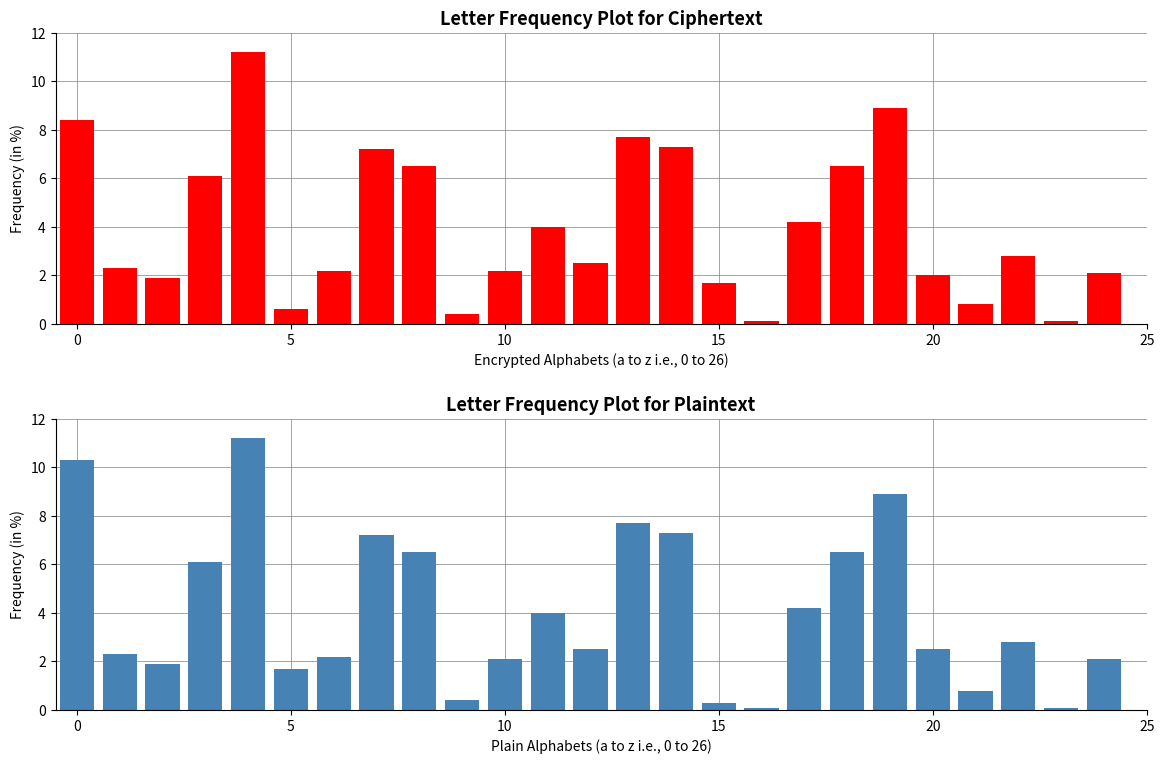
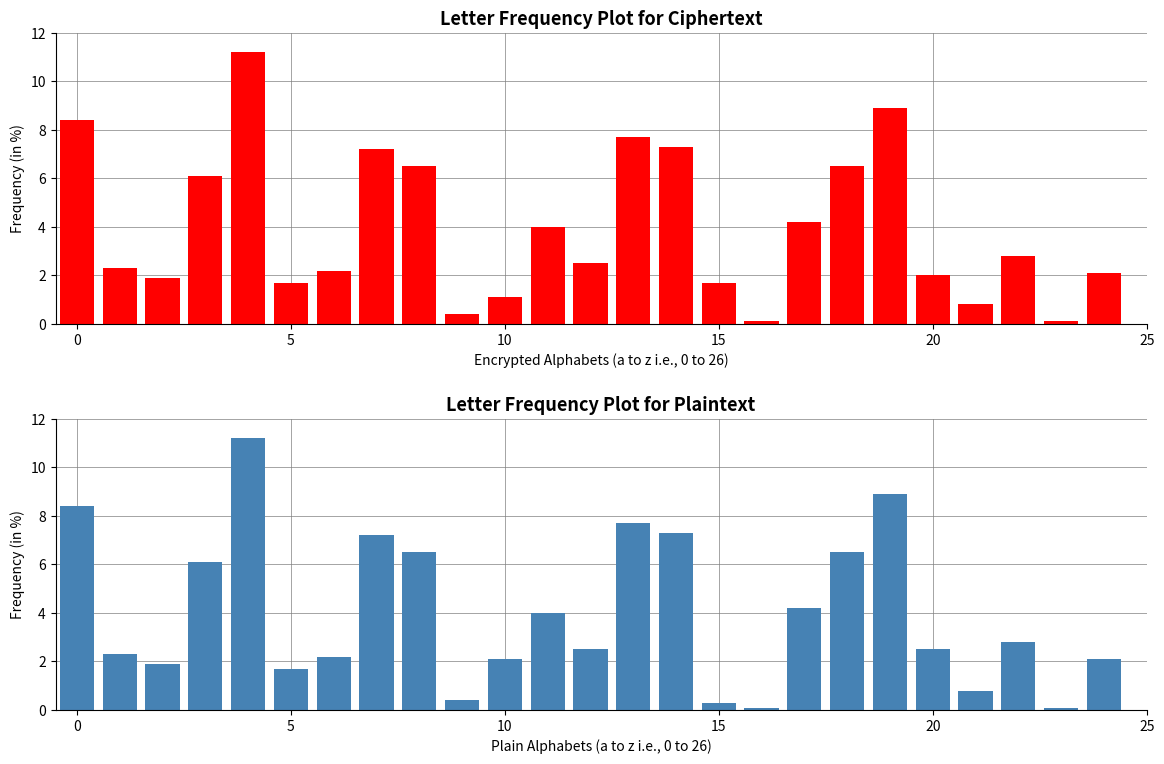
  {
    "Letter Frequency Plot for Ciphertext": {
      "0": 8.4,
-     "5": 0.6,
-     "10": 2.2,
+     "5": 1.7,
+     "10": 1.1,
      "15": 1.7,
      "20": 2.0
    },
    "Letter Frequency Plot for Plaintext": {
-     "0": 10.3,
+     "0": 8.4,
      "5": 1.7,
      "10": 2.1,
      "15": 0.3,
      "20": 2.5
    }
  }
